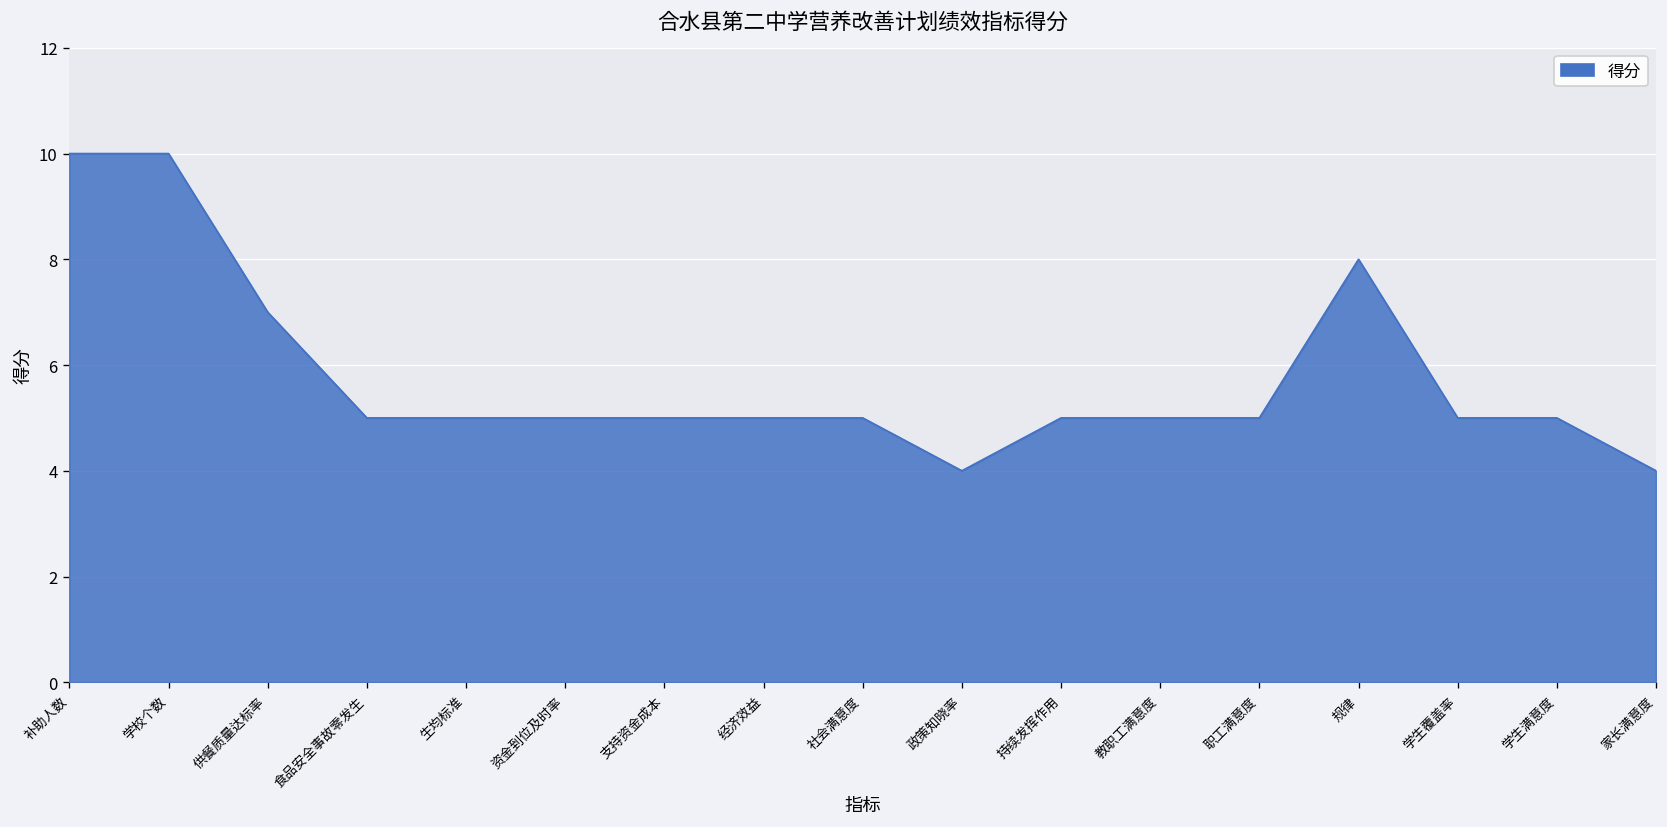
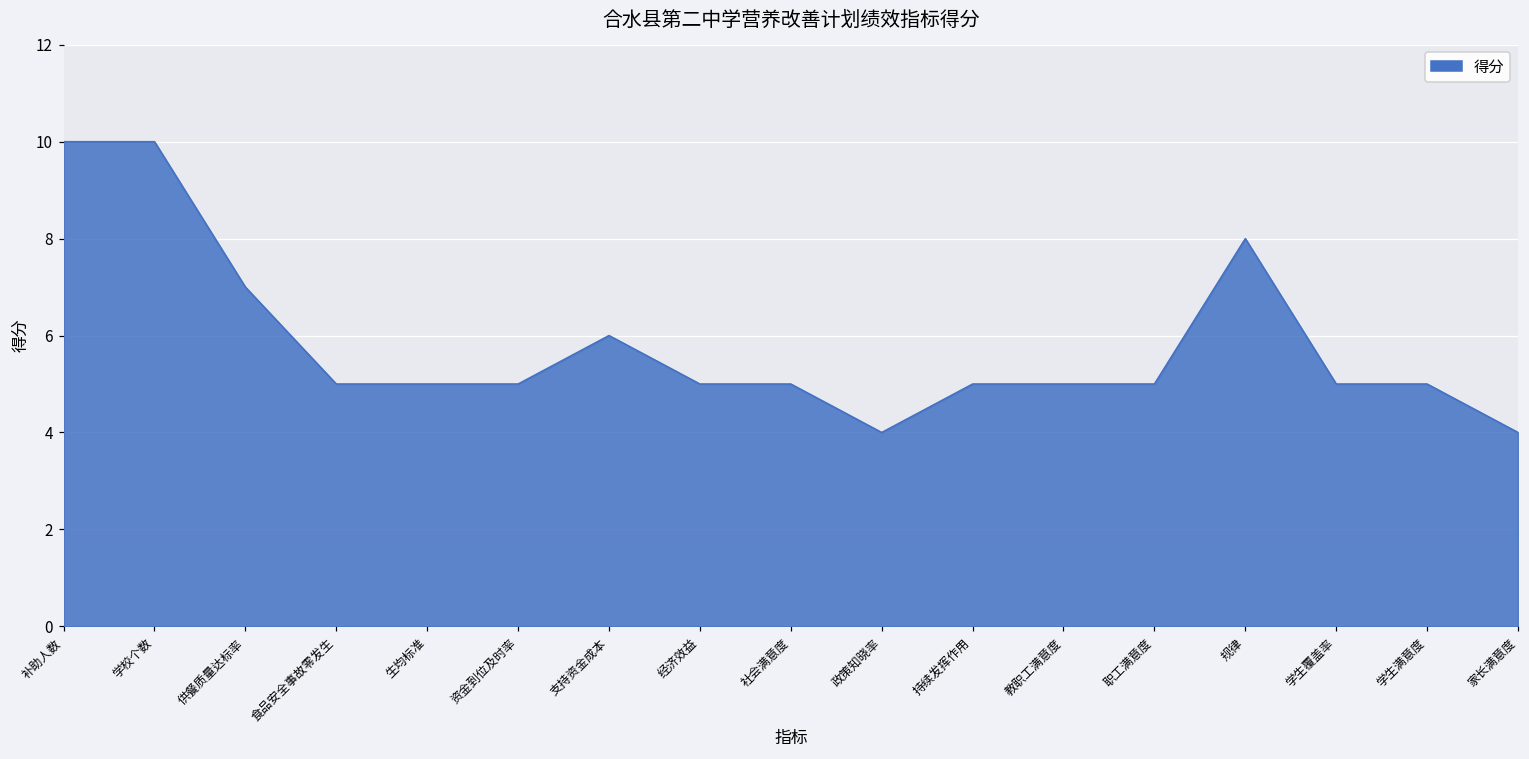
  {
    "补助人数": 10,
    "学校个数": 10,
    "供餐质量达标率": 7,
    "食品安全事故零发生": 5,
    "生均标准": 5,
    "资金到位及时率": 5,
-   "支持资金成本": 5,
+   "支持资金成本": 6,
    "经济效益": 5,
    "社会满意度": 5,
    "政策知晓率": 4,
    "持续发挥作用": 5,
    "教职工满意度": 5,
    "职工满意度": 5,
    "规律": 8,
    "学生覆盖率": 5,
    "学生满意度": 5,
    "家长满意度": 4
  }
